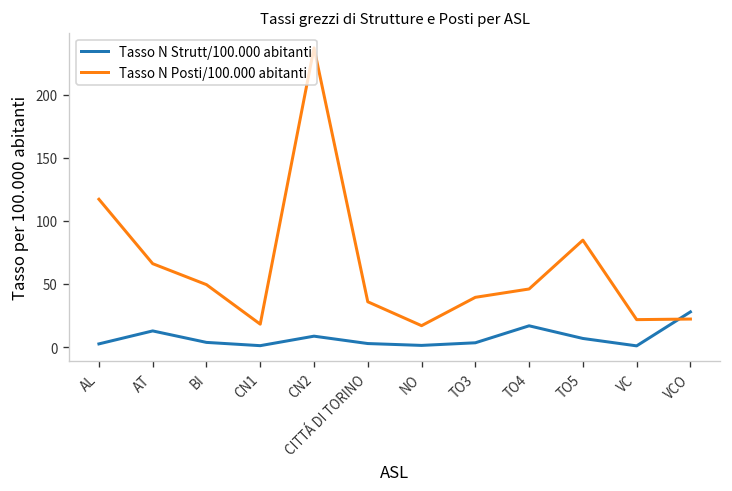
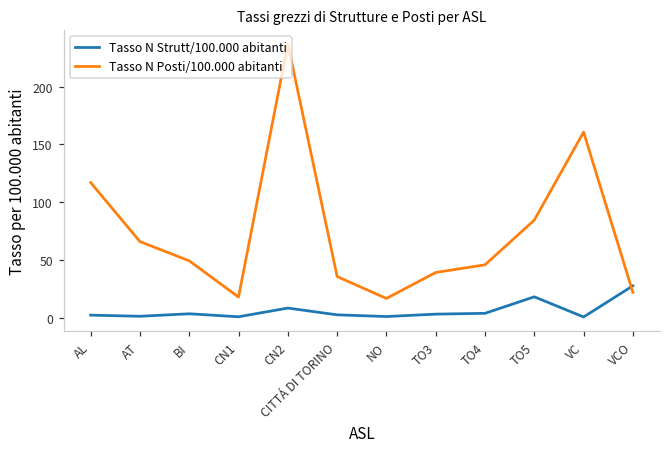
  {
    "Tasso N Strutt/100.000 abitanti": {
      "AL": 2,
-     "AT": 13,
+     "AT": 1,
      "BI": 4,
      "CN1": 1,
      "CN2": 9,
      "CITTÁ DI TORINO": 3,
      "NO": 1,
      "TO3": 3,
-     "TO4": 17,
-     "TO5": 7,
+     "TO4": 4,
+     "TO5": 18,
      "VC": 1,
      "VCO": 28
    },
    "Tasso N Posti/100.000 abitanti": {
      "AL": 117,
      "AT": 66,
      "BI": 49,
      "CN1": 18,
      "CITTÁ DI TORINO": 36,
      "NO": 17,
      "TO3": 39,
      "TO4": 46,
      "TO5": 85,
-     "VC": 22,
+     "VC": 161,
      "VCO": 22
    }
  }
